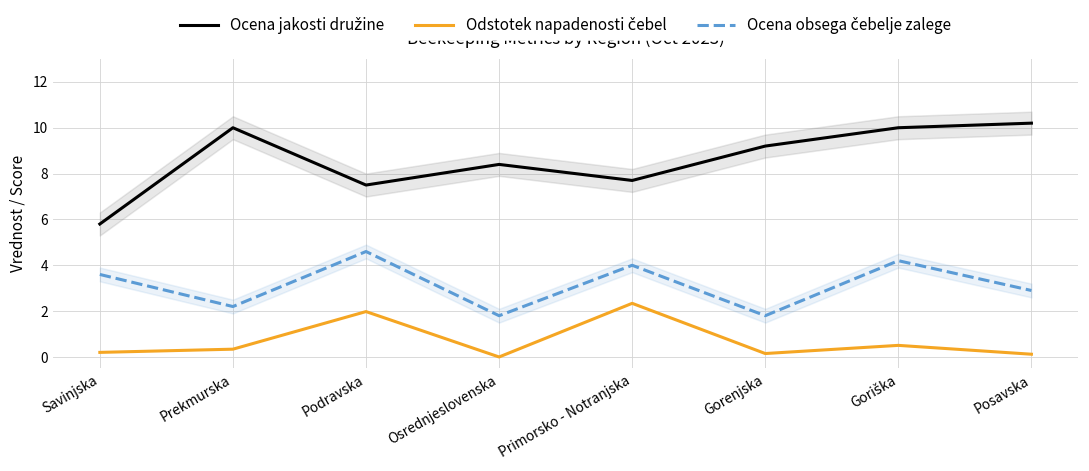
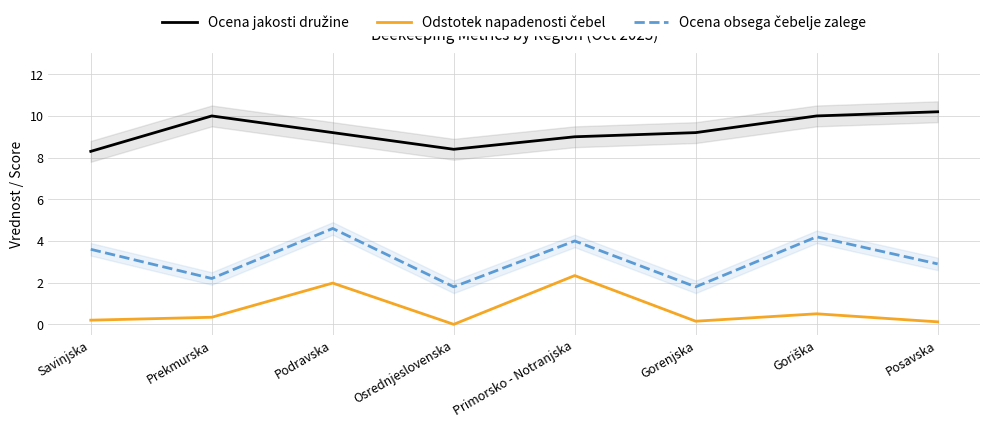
  {
    "Ocena jakosti družine": {
-     "Savinjska": 5.8,
+     "Savinjska": 8.3,
      "Prekmurska": 10.0,
-     "Podravska": 7.5,
+     "Podravska": 9.2,
      "Osrednjeslovenska": 8.4,
-     "Primorsko - Notranjska": 7.7,
+     "Primorsko - Notranjska": 9.0,
      "Gorenjska": 9.2,
      "Goriška": 10.0,
      "Posavska": 10.2
    },
    "Odstotek napadenosti čebel": {
      "Savinjska": 0.2,
      "Prekmurska": 0.3,
      "Podravska": 2.0,
      "Osrednjeslovenska": 0.0,
      "Primorsko - Notranjska": 2.3,
      "Gorenjska": 0.2,
      "Goriška": 0.5,
      "Posavska": 0.1
    }
  }
